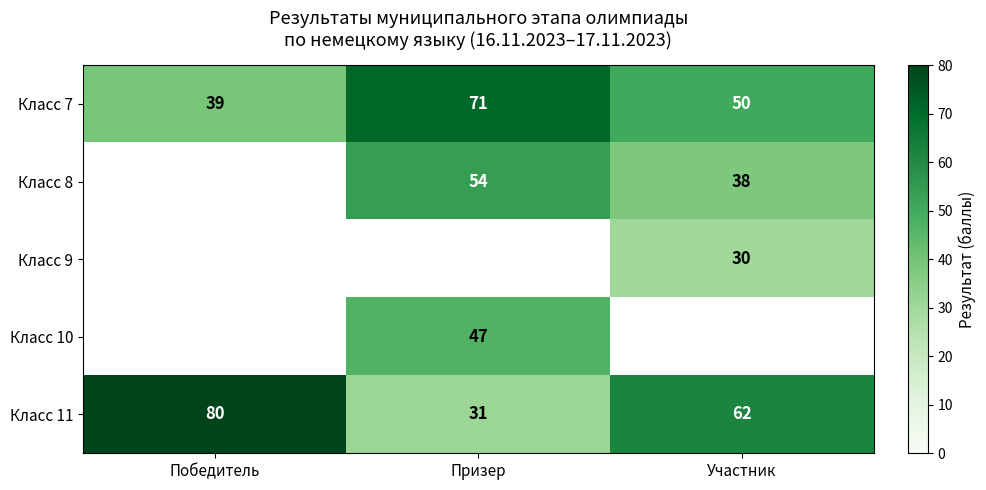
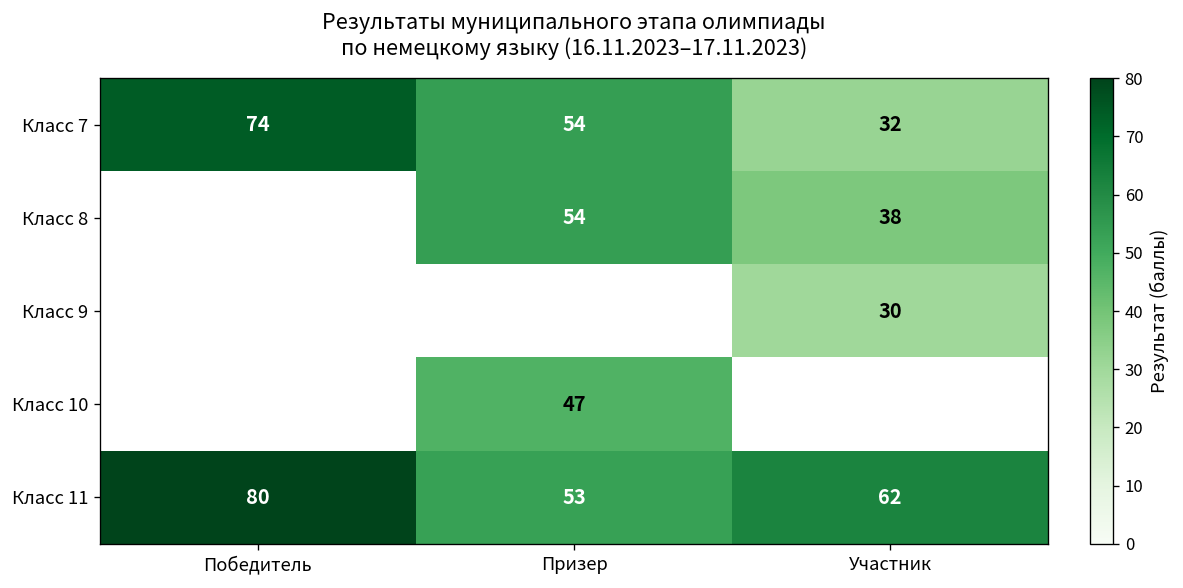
  {
    "Класс 7": {
-     "Победитель": 39,
-     "Призер": 71,
-     "Участник": 50
+     "Победитель": 74,
+     "Призер": 54,
+     "Участник": 32
    },
    "Класс 8": {
      "Призер": 54,
      "Участник": 38
    },
    "Класс 9": {
      "Участник": 30
    },
    "Класс 10": {
      "Призер": 47
    },
    "Класс 11": {
      "Победитель": 80,
-     "Призер": 31,
+     "Призер": 53,
      "Участник": 62
    }
  }
